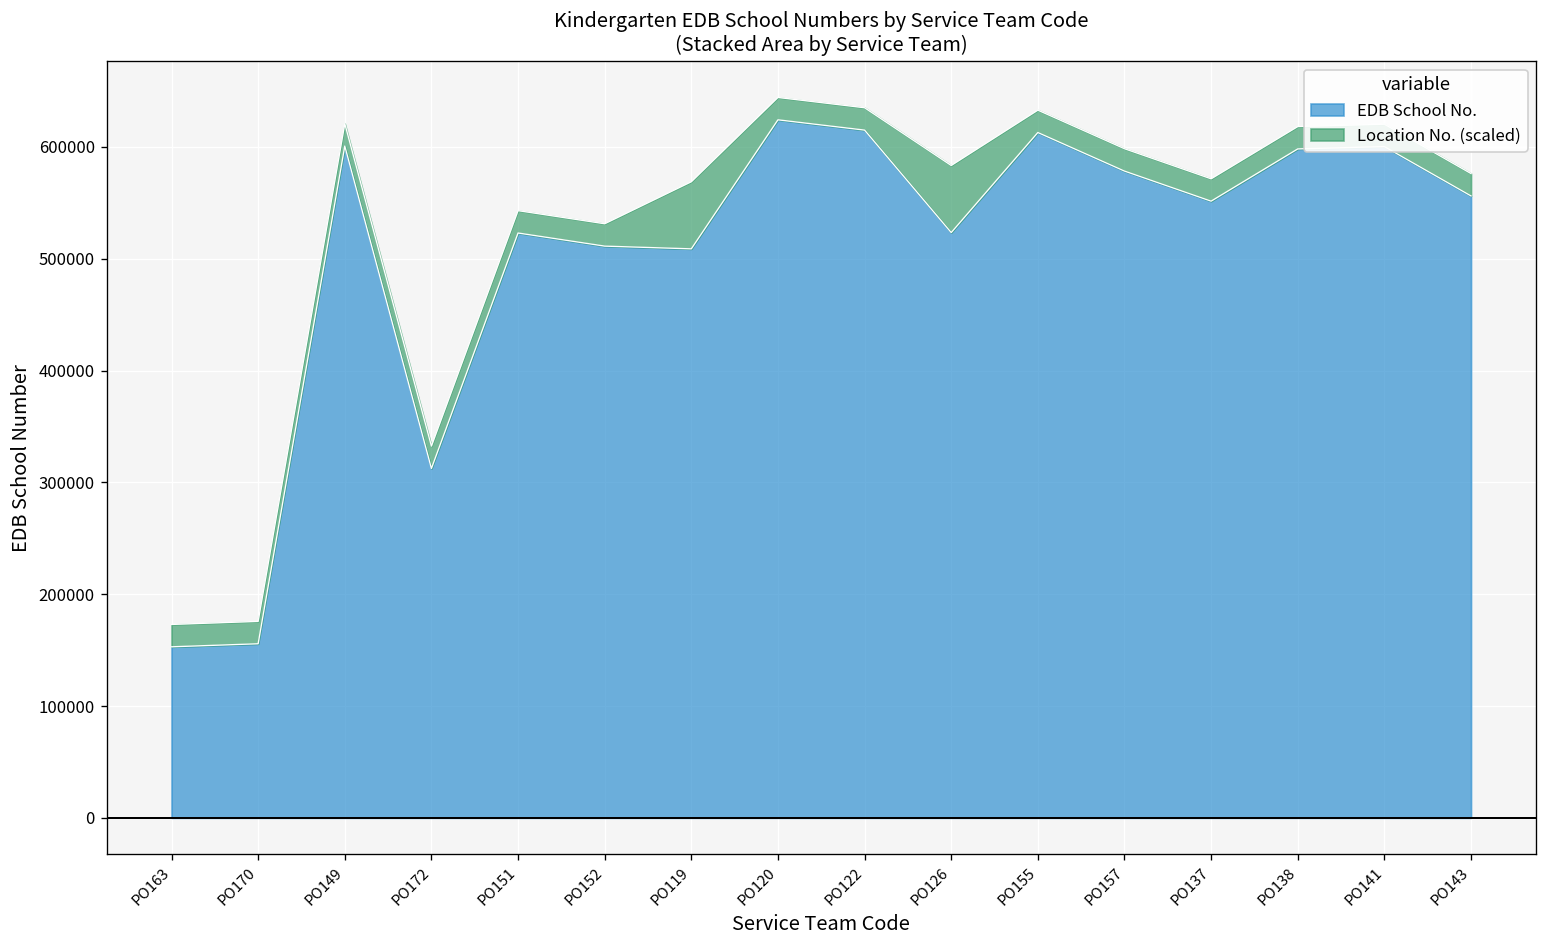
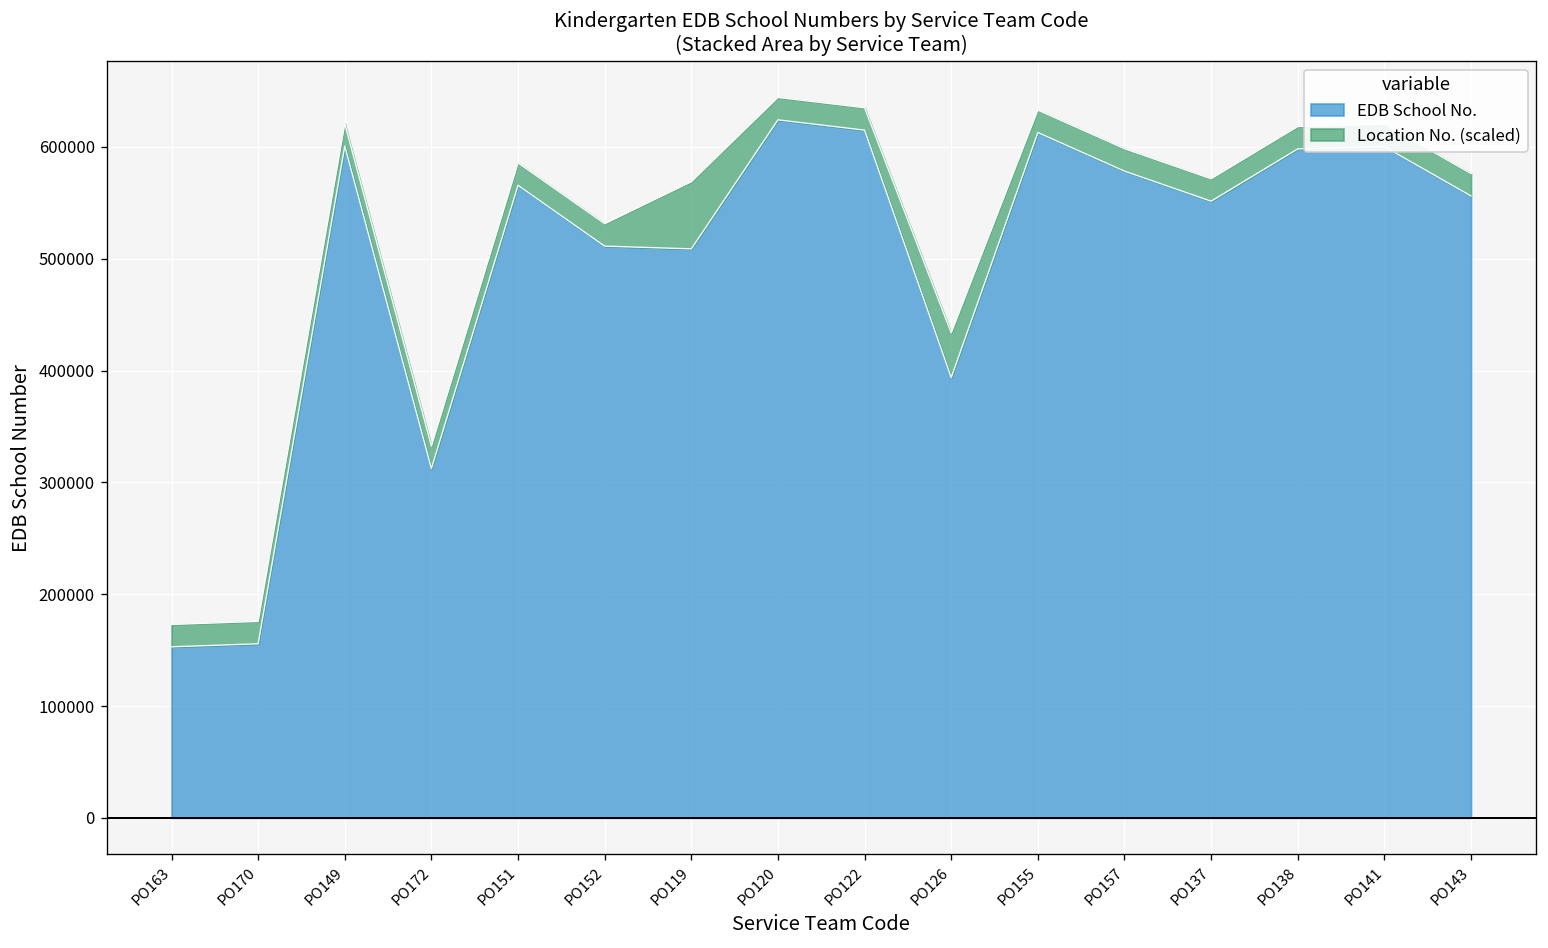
  {
    "EDB School No.": {
      "PO163": 150000,
      "PO170": 160000,
      "PO149": 600000,
      "PO172": 310000,
-     "PO151": 520000,
+     "PO151": 570000,
      "PO152": 510000,
      "PO119": 510000,
      "PO120": 620000,
      "PO122": 620000,
-     "PO126": 520000,
+     "PO126": 390000,
      "PO155": 610000,
      "PO157": 580000,
      "PO137": 550000,
      "PO138": 600000,
      "PO143": 560000
    },
    "Location No. (scaled)": {
      "PO163": 20000,
      "PO170": 20000,
      "PO149": 20000,
      "PO172": 20000,
      "PO151": 20000,
      "PO152": 20000,
      "PO119": 60000,
      "PO120": 20000,
      "PO122": 20000,
-     "PO126": 60000,
+     "PO126": 40000,
      "PO155": 20000,
      "PO157": 20000,
      "PO137": 20000,
      "PO138": 20000,
      "PO143": 20000
    }
  }
